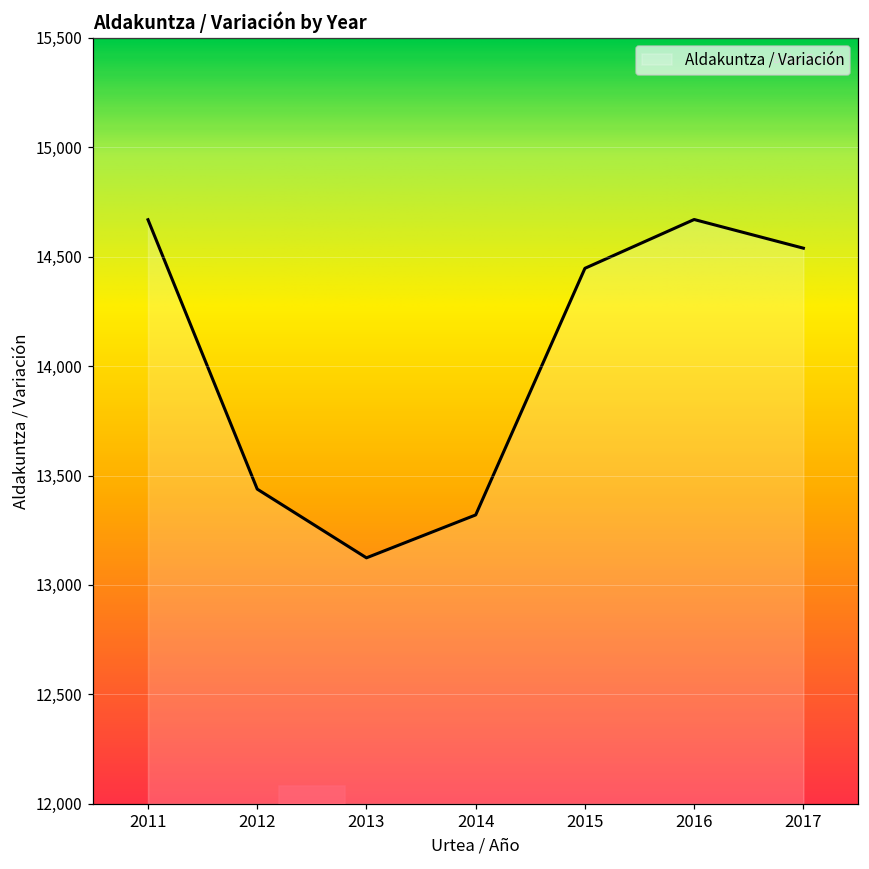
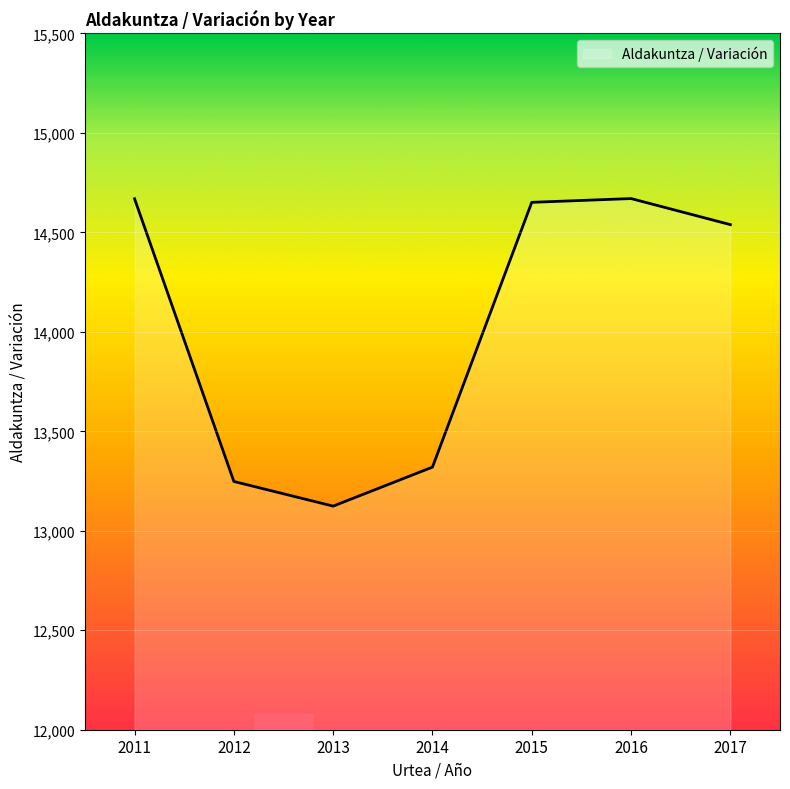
  {
    "2011": "14,670",
-   "2012": "13,440",
+   "2012": "13,250",
    "2013": "13,120",
    "2014": "13,320",
-   "2015": "14,450",
+   "2015": "14,650",
    "2016": "14,670",
    "2017": "14,540"
  }
